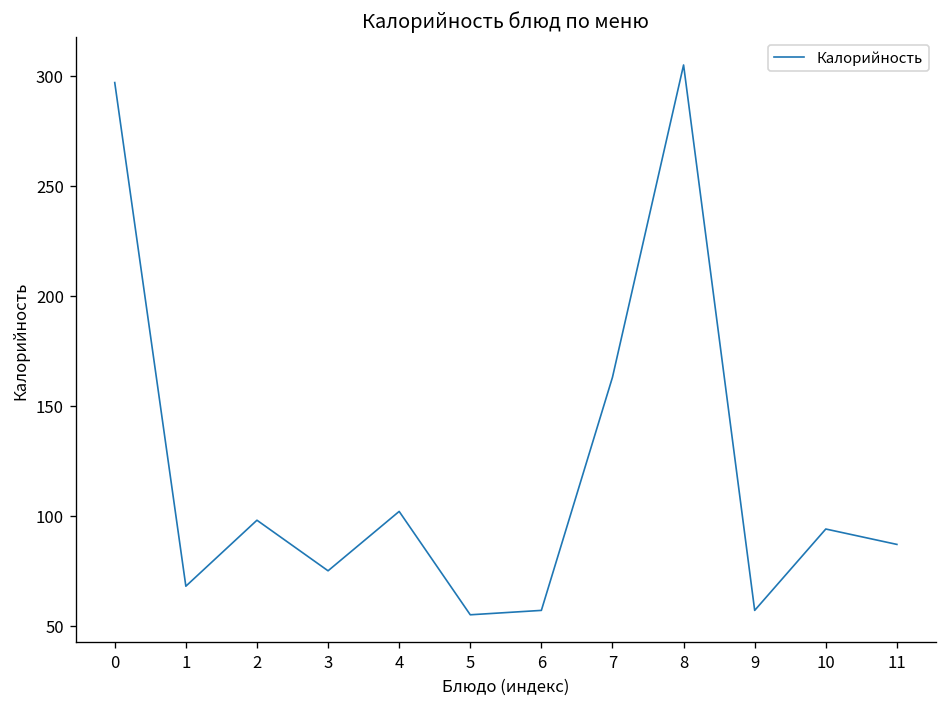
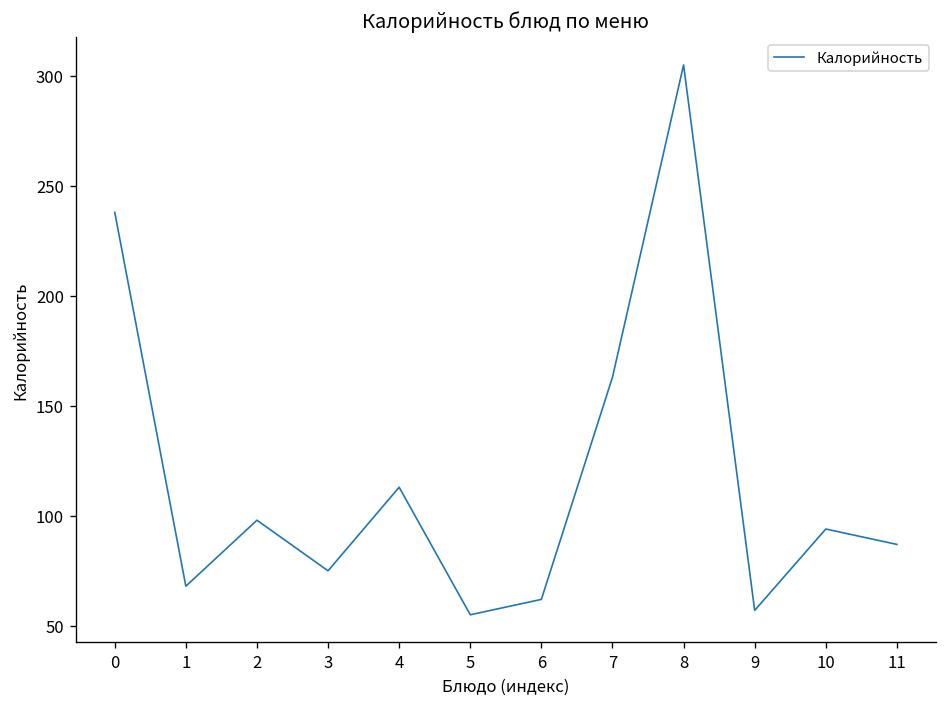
  {
-   "0": 297,
+   "0": 238,
    "1": 68,
    "2": 98,
    "3": 75,
-   "4": 102,
+   "4": 113,
    "5": 55,
-   "6": 57,
+   "6": 62,
    "7": 163,
    "8": 305,
    "9": 57,
    "10": 94,
    "11": 87
  }
